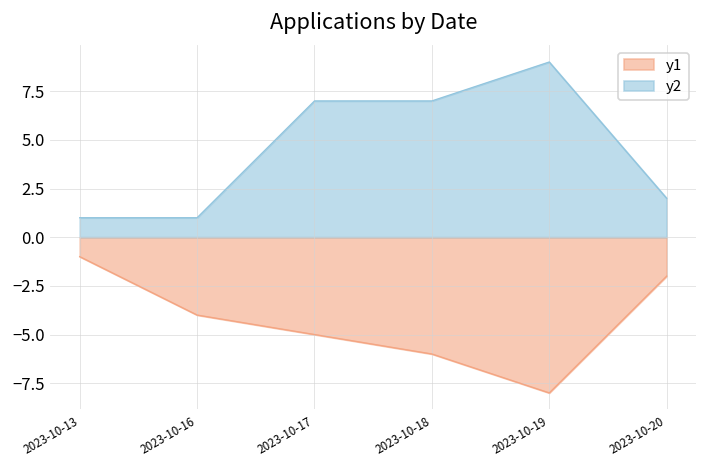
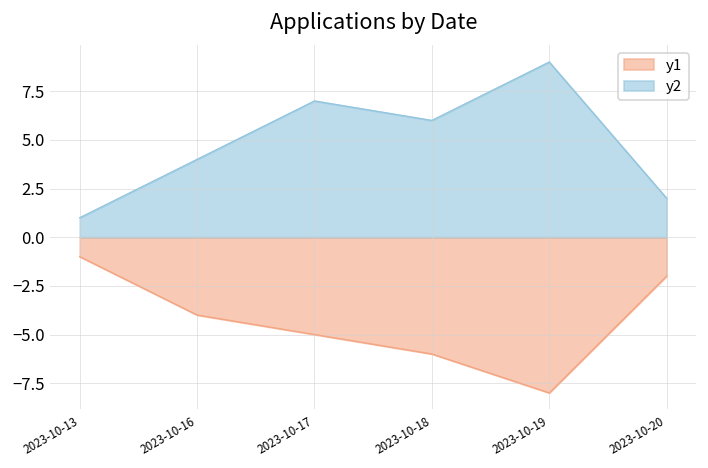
  {
    "y2": {
      "2023-10-13": 1,
-     "2023-10-16": 1,
+     "2023-10-16": 4,
      "2023-10-17": 7,
-     "2023-10-18": 7,
+     "2023-10-18": 6,
      "2023-10-19": 9,
      "2023-10-20": 2
    }
  }
